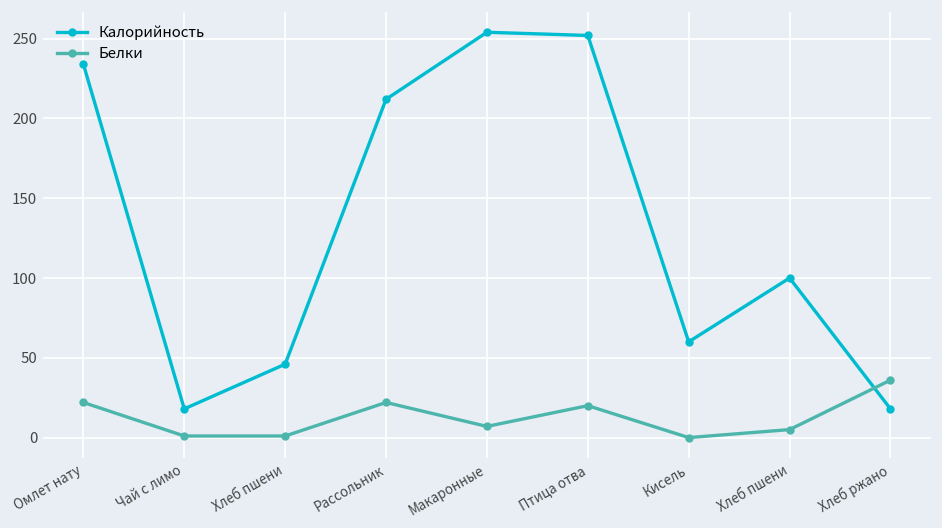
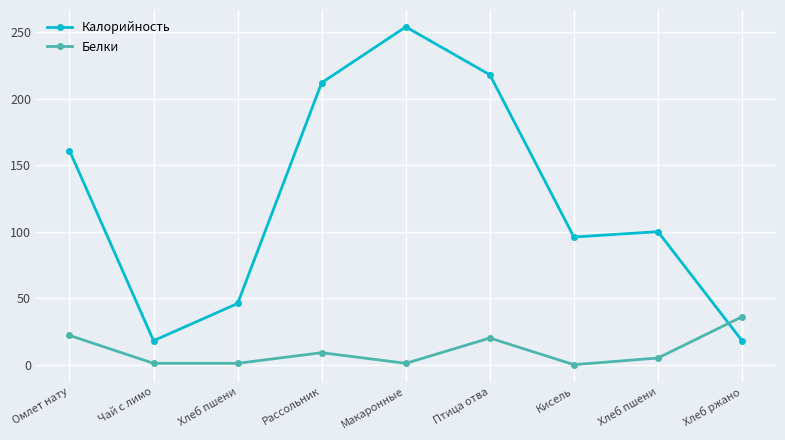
  {
    "Калорийность": {
-     "Омлет нату": 234,
+     "Омлет нату": 161,
      "Чай с лимо": 18,
      "Рассольник": 212,
      "Макаронные": 254,
-     "Птица отва": 252,
-     "Кисель": 60,
+     "Птица отва": 218,
+     "Кисель": 96,
      "Хлеб ржано": 18
    },
    "Белки": {
      "Омлет нату": 22,
      "Чай с лимо": 1,
-     "Рассольник": 22,
-     "Макаронные": 7,
+     "Рассольник": 9,
+     "Макаронные": 1,
      "Птица отва": 20,
      "Кисель": 0,
      "Хлеб ржано": 36
    }
  }
